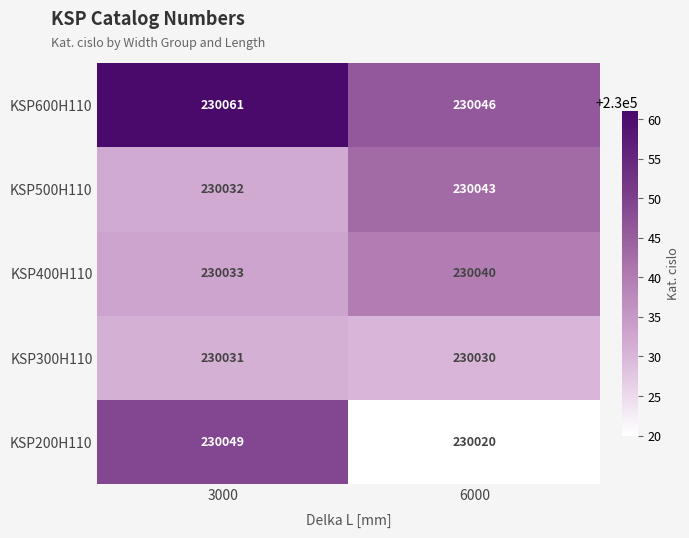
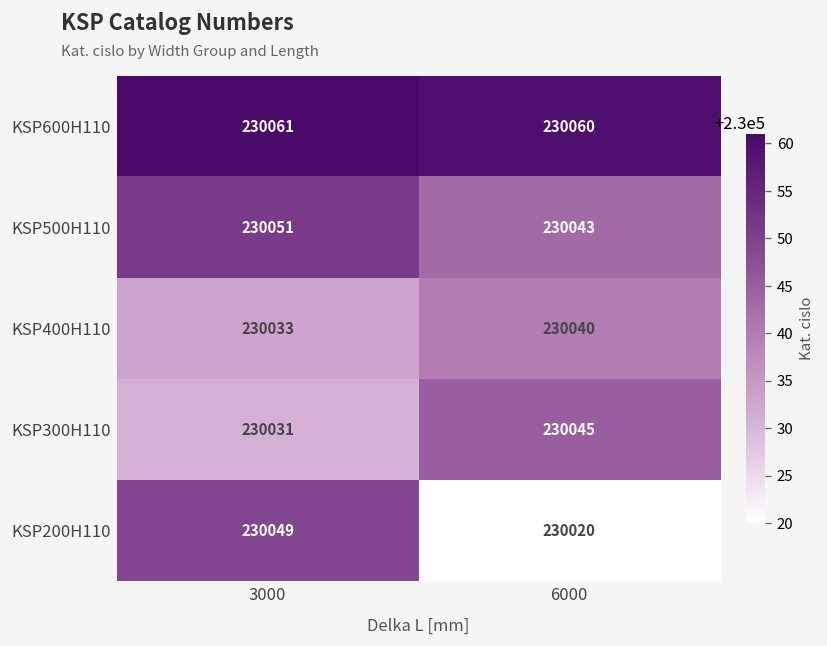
  {
    "KSP600H110": {
      "3000": 230061,
-     "6000": 230046
+     "6000": 230060
    },
    "KSP500H110": {
-     "3000": 230032,
+     "3000": 230051,
      "6000": 230043
    },
    "KSP400H110": {
      "3000": 230033,
      "6000": 230040
    },
    "KSP300H110": {
      "3000": 230031,
-     "6000": 230030
+     "6000": 230045
    },
    "KSP200H110": {
      "3000": 230049,
      "6000": 230020
    }
  }
